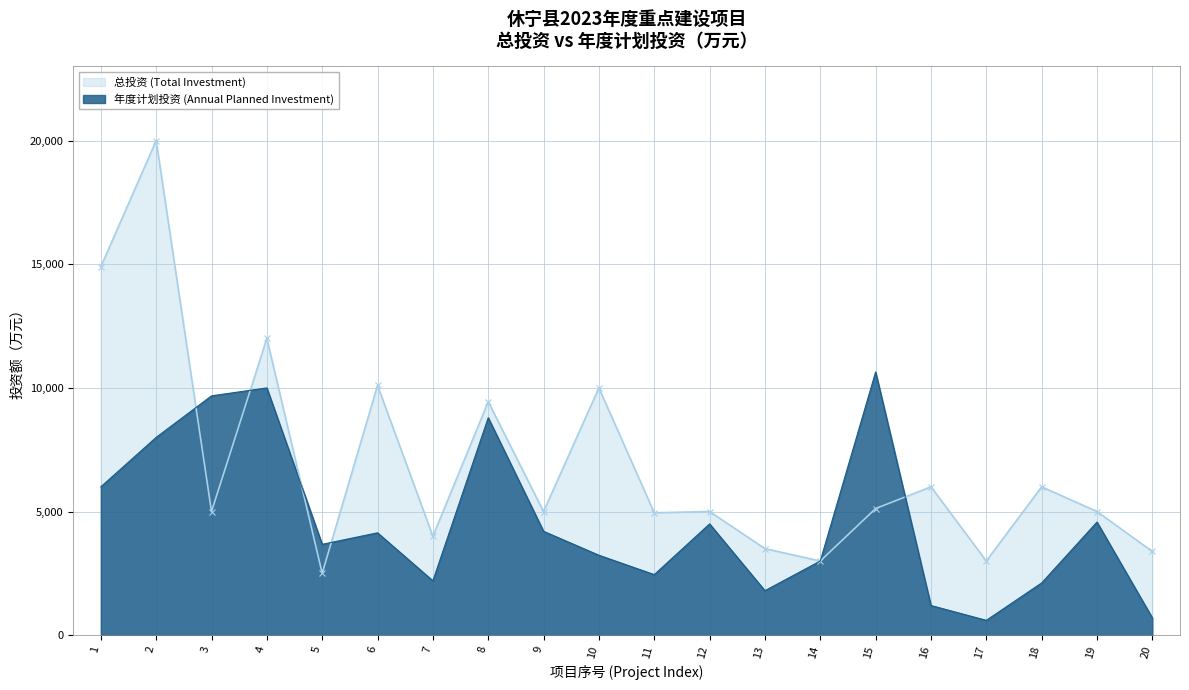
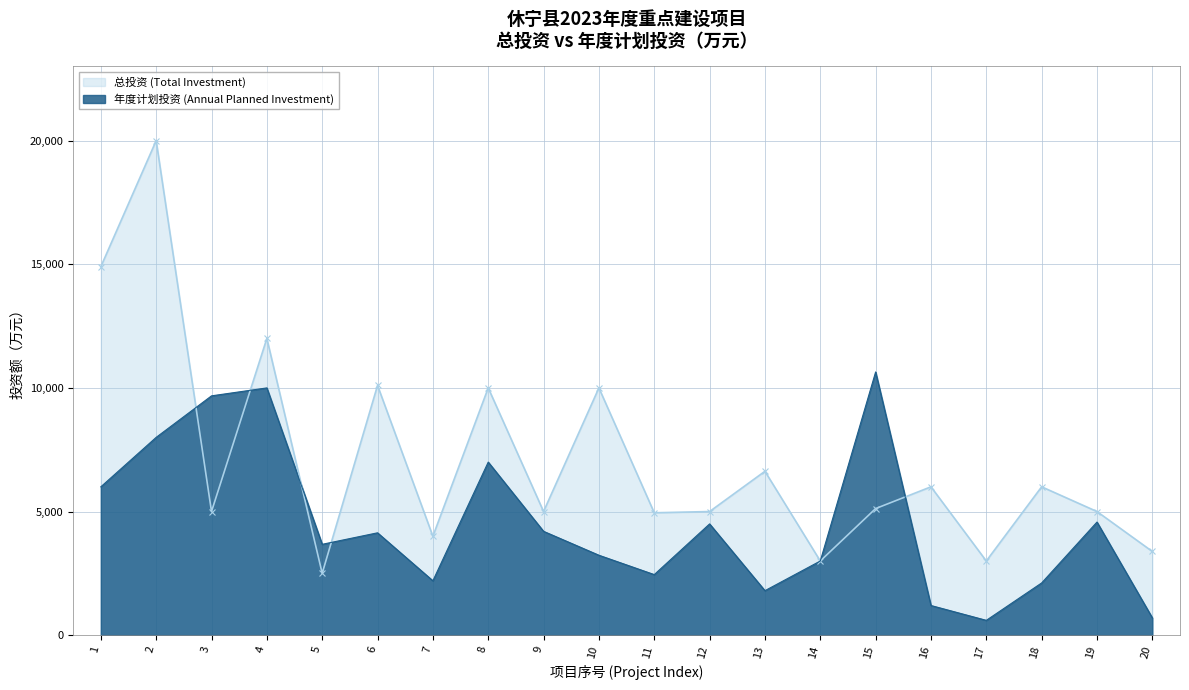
  {
    "总投资 (Total Investment)": {
      "1": "14,900",
      "2": "20,000",
      "3": "5,000",
      "4": "12,000",
      "5": "2,500",
      "6": "10,100",
      "7": "4,000",
-     "8": "9,400",
+     "8": "10,000",
      "9": "5,000",
      "10": "10,000",
      "11": "5,000",
      "12": "5,000",
-     "13": "3,500",
+     "13": "6,600",
      "15": "5,100",
      "16": "6,000",
      "17": "3,000",
      "18": "6,000",
      "19": "5,000",
      "20": "3,400"
    },
    "年度计划投资 (Annual Planned Investment)": {
      "1": "6,000",
      "2": "8,000",
      "3": "9,700",
      "4": "10,000",
      "5": "3,700",
      "6": "4,100",
      "7": "2,200",
-     "8": "8,800",
+     "8": "7,000",
      "9": "4,200",
      "10": "3,200",
      "11": "2,500",
      "12": "4,500",
      "13": "1,800",
      "15": "10,600",
      "16": "1,200",
      "17": "600",
      "18": "2,100",
      "19": "4,600",
      "20": "700"
    }
  }
